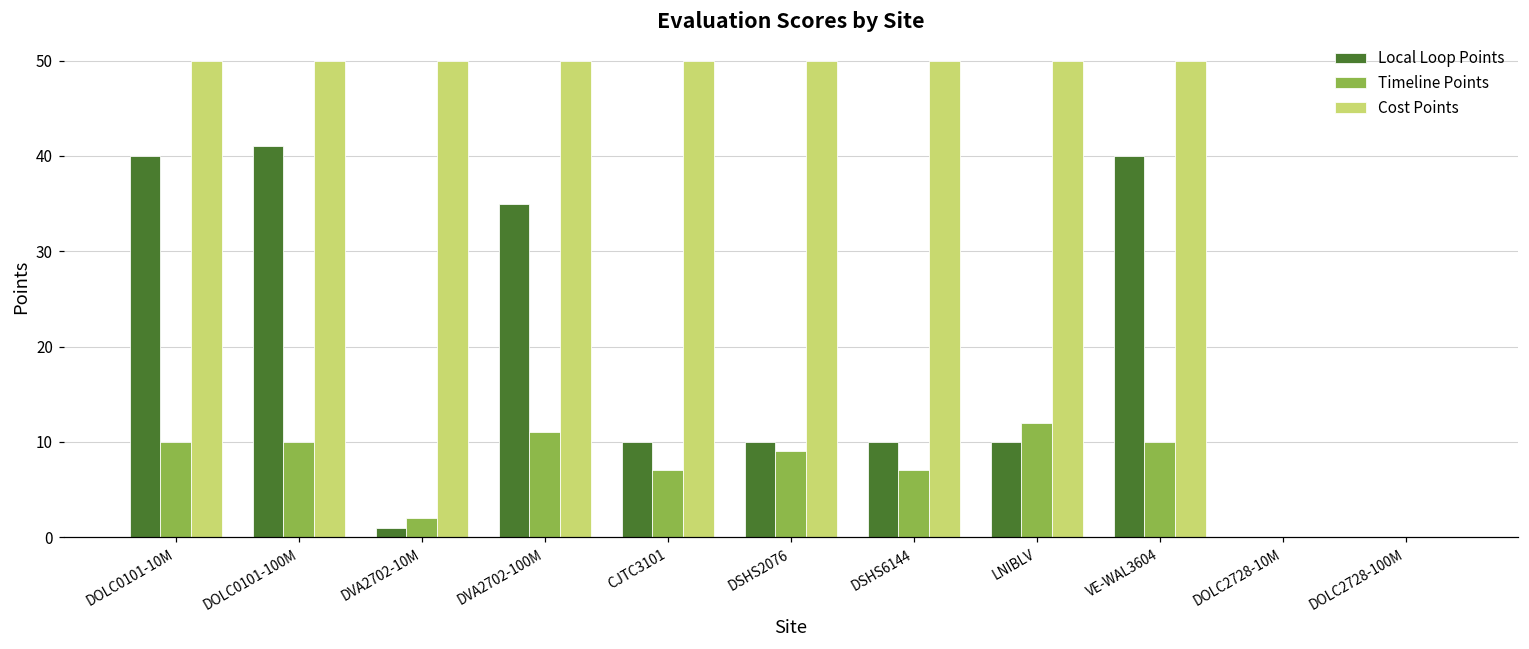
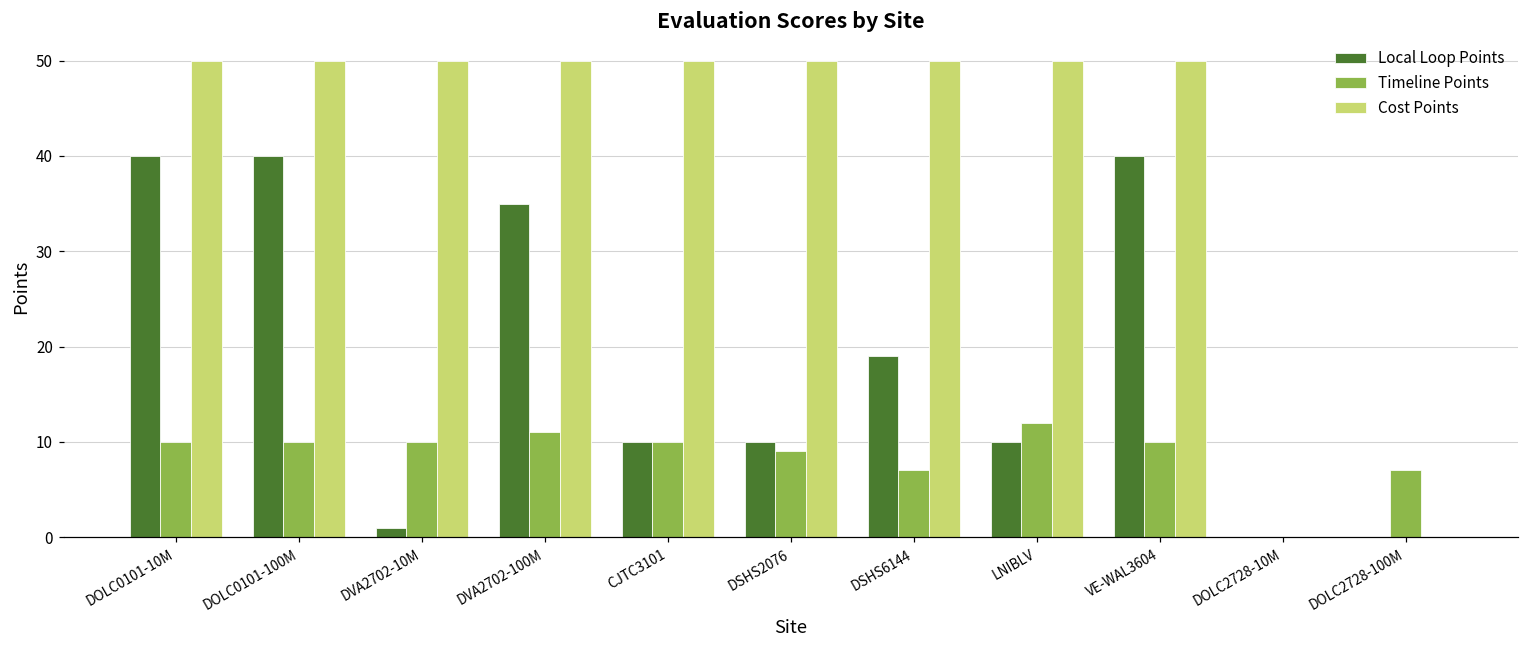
  {
    "Local Loop Points": {
      "DOLC0101-10M": 40,
-     "DOLC0101-100M": 41,
+     "DOLC0101-100M": 40,
      "DVA2702-10M": 1,
      "DVA2702-100M": 35,
      "CJTC3101": 10,
      "DSHS2076": 10,
-     "DSHS6144": 10,
+     "DSHS6144": 19,
      "LNIBLV": 10,
      "VE-WAL3604": 40,
      "DOLC2728-10M": 0,
      "DOLC2728-100M": 0
    },
    "Timeline Points": {
      "DOLC0101-10M": 10,
      "DOLC0101-100M": 10,
-     "DVA2702-10M": 2,
+     "DVA2702-10M": 10,
      "DVA2702-100M": 11,
-     "CJTC3101": 7,
+     "CJTC3101": 10,
      "DSHS2076": 9,
      "DSHS6144": 7,
      "LNIBLV": 12,
      "VE-WAL3604": 10,
      "DOLC2728-10M": 0,
-     "DOLC2728-100M": 0
+     "DOLC2728-100M": 7
    },
    "Cost Points": {
      "DOLC0101-10M": 50,
      "DOLC0101-100M": 50,
      "DVA2702-10M": 50,
      "DVA2702-100M": 50,
      "CJTC3101": 50,
      "DSHS2076": 50,
      "DSHS6144": 50,
      "LNIBLV": 50,
      "VE-WAL3604": 50,
      "DOLC2728-10M": 0,
      "DOLC2728-100M": 0
    }
  }
